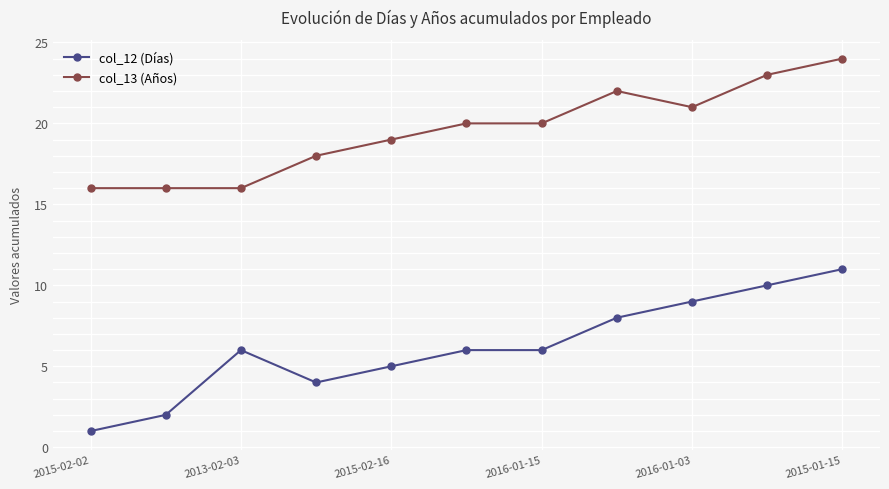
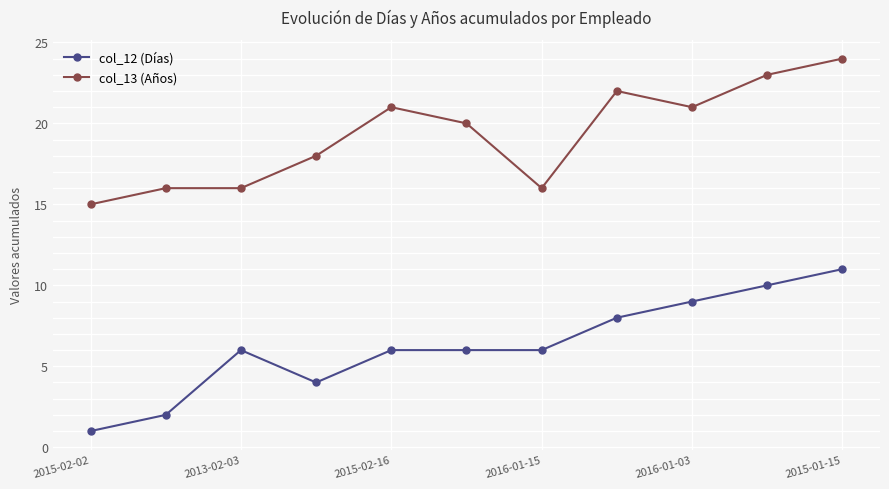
  {
    "col_12 (Días)": {
      "2015-02-02": 1,
      "2013-02-03": 6,
-     "2015-02-16": 5,
+     "2015-02-16": 6,
      "2016-01-15": 6,
      "2016-01-03": 9,
      "2015-01-15": 11
    },
    "col_13 (Años)": {
-     "2015-02-02": 16,
+     "2015-02-02": 15,
      "2013-02-03": 16,
-     "2015-02-16": 19,
-     "2016-01-15": 20,
+     "2015-02-16": 21,
+     "2016-01-15": 16,
      "2016-01-03": 21,
      "2015-01-15": 24
    }
  }
